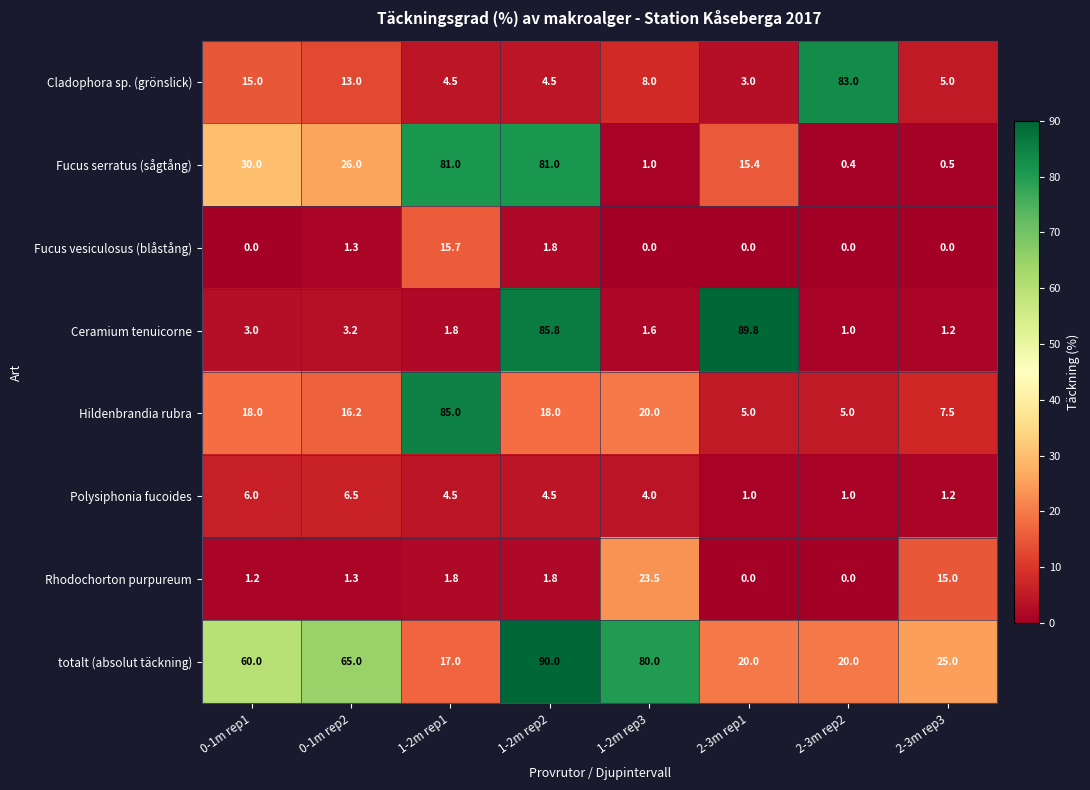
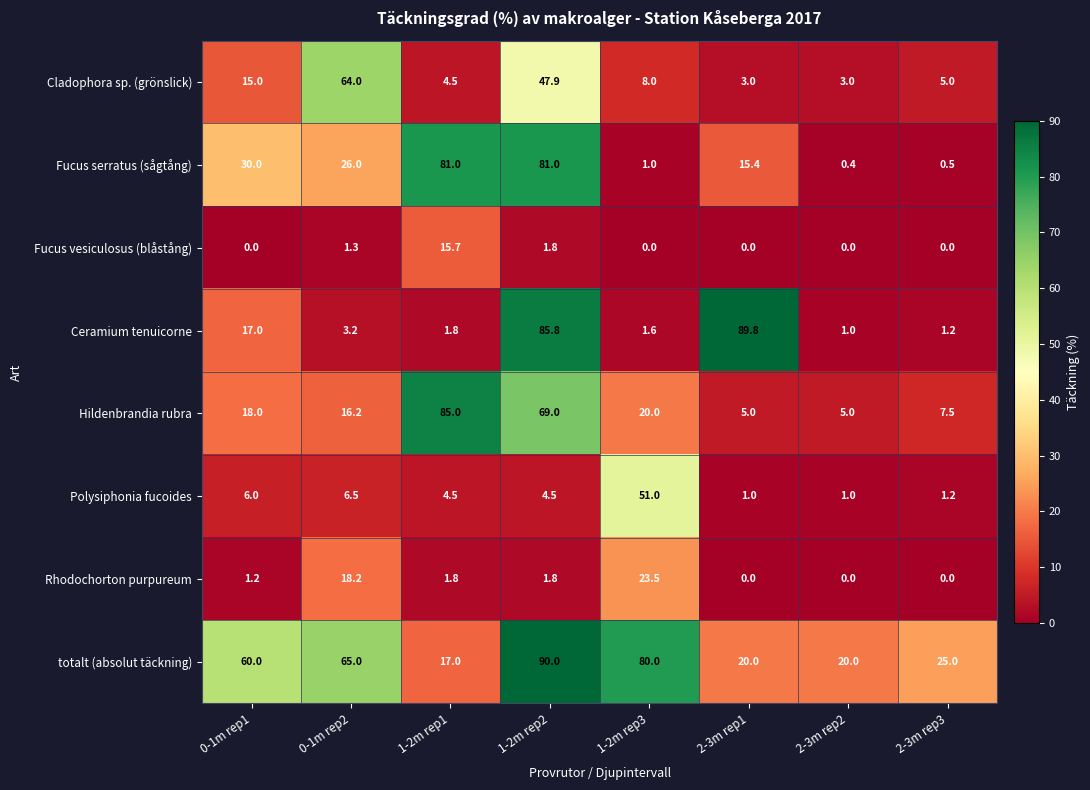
  {
    "Cladophora sp. (grönslick)": {
      "0-1m rep1": 15.0,
-     "0-1m rep2": 13.0,
+     "0-1m rep2": 64.0,
      "1-2m rep1": 4.5,
-     "1-2m rep2": 4.5,
+     "1-2m rep2": 47.9,
      "1-2m rep3": 8.0,
      "2-3m rep1": 3.0,
-     "2-3m rep2": 83.0,
+     "2-3m rep2": 3.0,
      "2-3m rep3": 5.0
    },
    "Fucus serratus (sågtång)": {
      "0-1m rep1": 30.0,
      "0-1m rep2": 26.0,
      "1-2m rep1": 81.0,
      "1-2m rep2": 81.0,
      "1-2m rep3": 1.0,
      "2-3m rep1": 15.4,
      "2-3m rep2": 0.4,
      "2-3m rep3": 0.5
    },
    "Fucus vesiculosus (blåstång)": {
      "0-1m rep1": 0.0,
      "0-1m rep2": 1.3,
      "1-2m rep1": 15.7,
      "1-2m rep2": 1.8,
      "1-2m rep3": 0.0,
      "2-3m rep1": 0.0,
      "2-3m rep2": 0.0,
      "2-3m rep3": 0.0
    },
    "Ceramium tenuicorne": {
-     "0-1m rep1": 3.0,
+     "0-1m rep1": 17.0,
      "0-1m rep2": 3.2,
      "1-2m rep1": 1.8,
      "1-2m rep2": 85.8,
      "1-2m rep3": 1.6,
      "2-3m rep1": 89.8,
      "2-3m rep2": 1.0,
      "2-3m rep3": 1.2
    },
    "Hildenbrandia rubra": {
      "0-1m rep1": 18.0,
      "0-1m rep2": 16.2,
      "1-2m rep1": 85.0,
-     "1-2m rep2": 18.0,
+     "1-2m rep2": 69.0,
      "1-2m rep3": 20.0,
      "2-3m rep1": 5.0,
      "2-3m rep2": 5.0,
      "2-3m rep3": 7.5
    },
    "Polysiphonia fucoides": {
      "0-1m rep1": 6.0,
      "0-1m rep2": 6.5,
      "1-2m rep1": 4.5,
      "1-2m rep2": 4.5,
-     "1-2m rep3": 4.0,
+     "1-2m rep3": 51.0,
      "2-3m rep1": 1.0,
      "2-3m rep2": 1.0,
      "2-3m rep3": 1.2
    },
    "Rhodochorton purpureum": {
      "0-1m rep1": 1.2,
-     "0-1m rep2": 1.3,
+     "0-1m rep2": 18.2,
      "1-2m rep1": 1.8,
      "1-2m rep2": 1.8,
      "1-2m rep3": 23.5,
      "2-3m rep1": 0.0,
      "2-3m rep2": 0.0,
-     "2-3m rep3": 15.0
+     "2-3m rep3": 0.0
    },
    "totalt (absolut täckning)": {
      "0-1m rep1": 60.0,
      "0-1m rep2": 65.0,
      "1-2m rep1": 17.0,
      "1-2m rep2": 90.0,
      "1-2m rep3": 80.0,
      "2-3m rep1": 20.0,
      "2-3m rep2": 20.0,
      "2-3m rep3": 25.0
    }
  }
